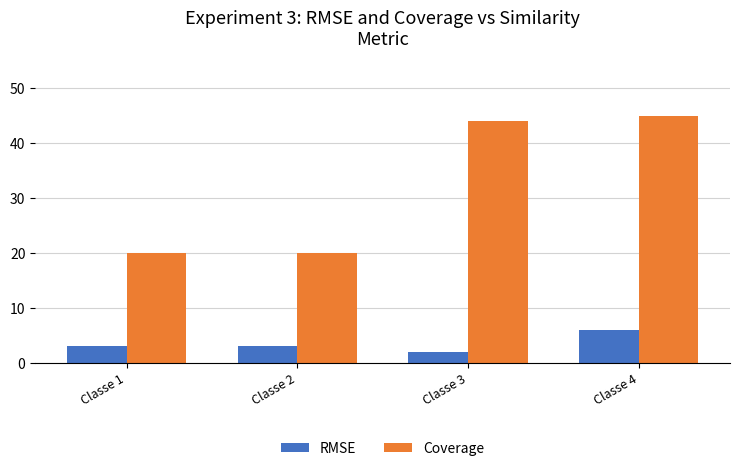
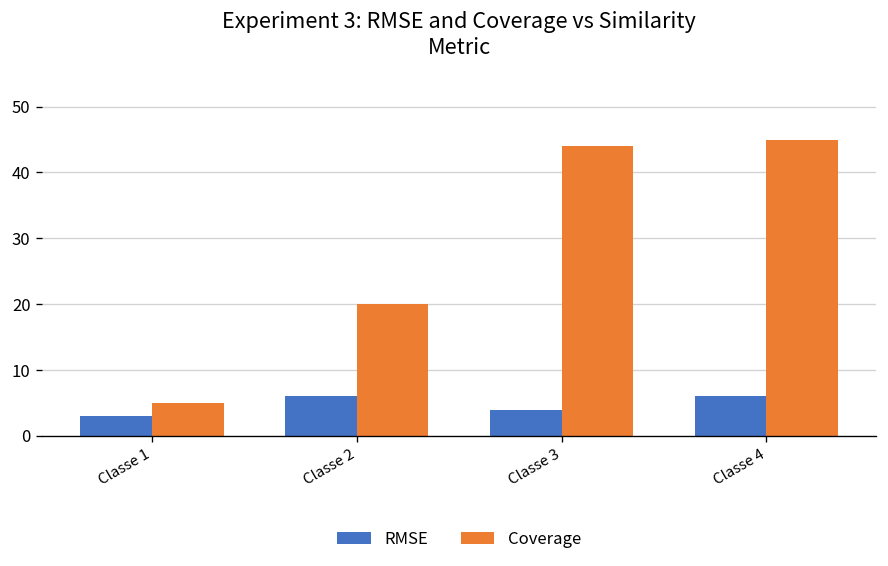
  {
    "RMSE": {
      "Classe 1": 3,
-     "Classe 2": 3,
-     "Classe 3": 2,
+     "Classe 2": 6,
+     "Classe 3": 4,
      "Classe 4": 6
    },
    "Coverage": {
-     "Classe 1": 20,
+     "Classe 1": 5,
      "Classe 2": 20,
      "Classe 3": 44,
      "Classe 4": 45
    }
  }
